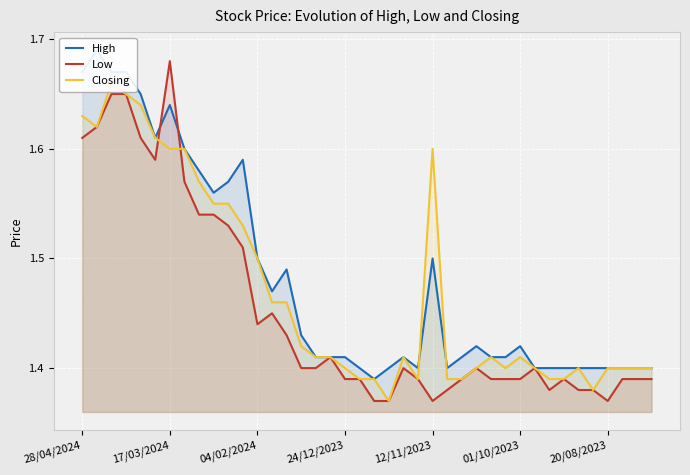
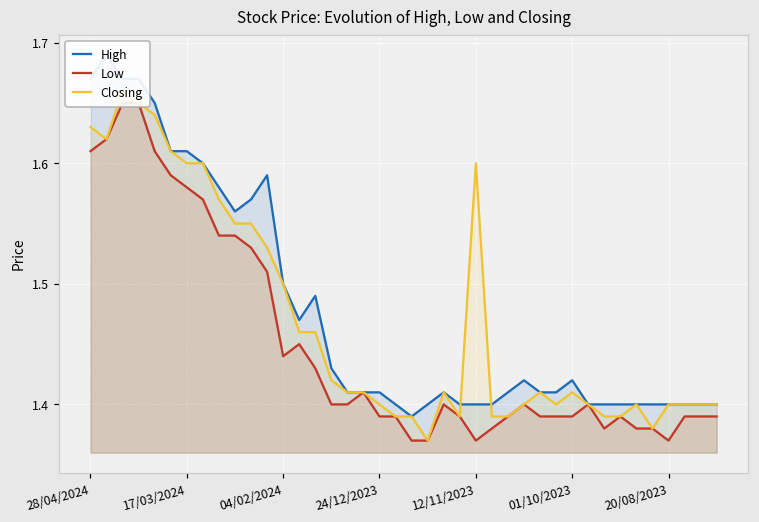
  {
    "High": {
-     "17/03/2024": 1.64,
+     "17/03/2024": 1.61,
      "24/12/2023": 1.41,
-     "12/11/2023": 1.5,
+     "12/11/2023": 1.4,
      "01/10/2023": 1.42
    },
    "Low": {
      "28/04/2024": 1.61,
-     "17/03/2024": 1.68,
+     "17/03/2024": 1.58,
      "04/02/2024": 1.44,
      "24/12/2023": 1.39,
      "12/11/2023": 1.37,
      "01/10/2023": 1.39,
      "20/08/2023": 1.37
    },
    "Closing": {
      "28/04/2024": 1.63,
      "17/03/2024": 1.60,
      "24/12/2023": 1.40,
      "12/11/2023": 1.60,
      "01/10/2023": 1.41
    }
  }
